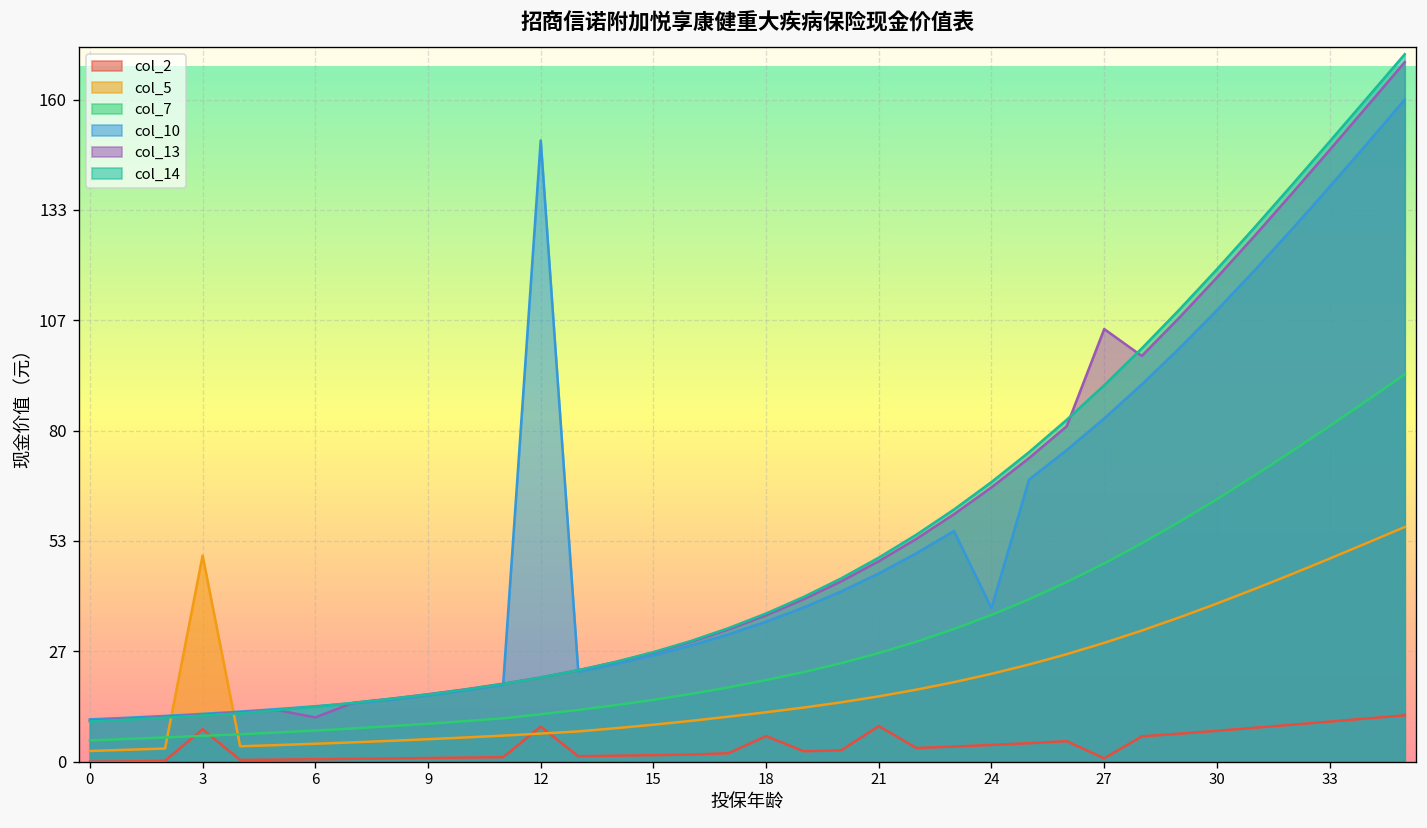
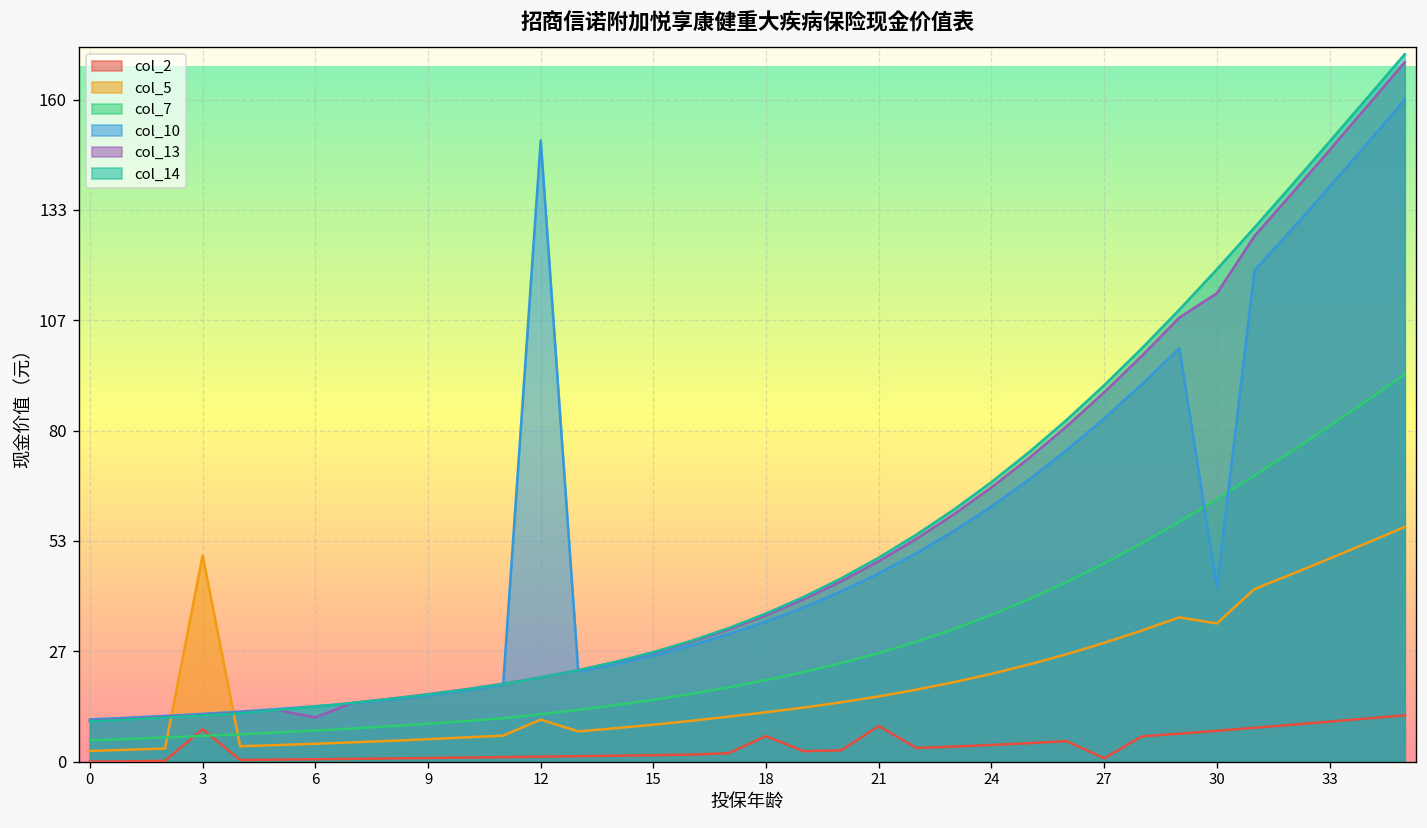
  {
    "col_2": {
      "0": 0,
      "3": 8,
      "6": 1,
      "9": 1,
-     "12": 8,
+     "12": 1,
      "15": 2,
      "18": 6,
      "21": 9,
      "24": 4,
      "27": 1,
      "30": 7,
      "33": 10
    },
    "col_5": {
      "0": 3,
      "3": 50,
      "6": 4,
      "9": 5,
-     "12": 7,
+     "12": 10,
      "15": 9,
      "18": 12,
      "21": 16,
      "24": 21,
      "27": 29,
-     "30": 38,
+     "30": 33,
      "33": 49
    },
    "col_10": {
      "12": 150,
      "18": 34,
      "21": 45,
-     "24": 37,
+     "24": 62,
      "27": 83,
-     "30": 109,
+     "30": 42,
      "33": 139
    },
    "col_13": {
      "6": 11,
      "21": 48,
      "24": 66,
-     "27": 105,
-     "30": 117,
+     "27": 89,
+     "30": 113,
      "33": 148
    }
  }
